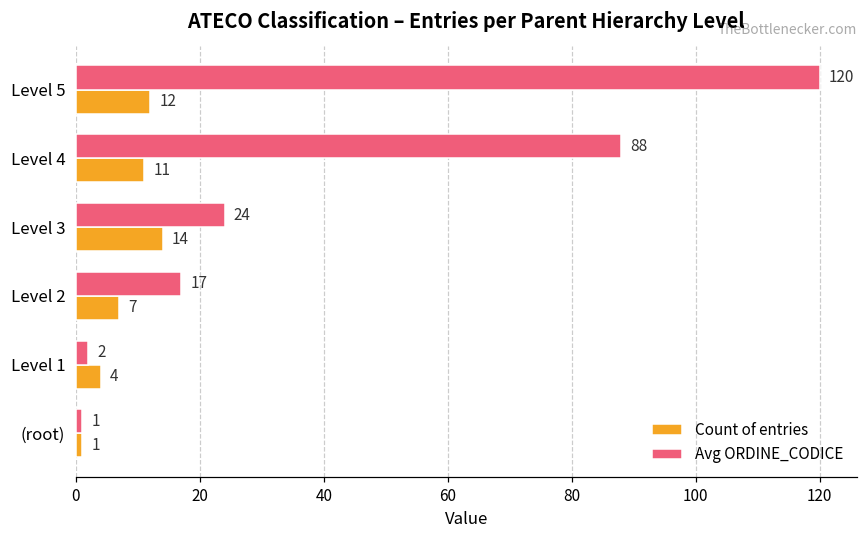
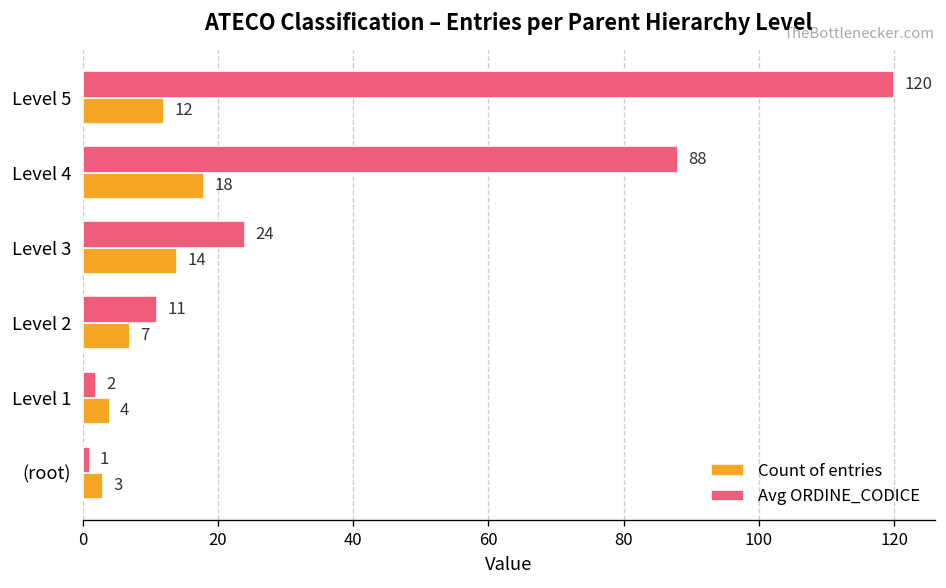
  {
    "Count of entries": {
      "Level 5": 12,
-     "Level 4": 11,
+     "Level 4": 18,
      "Level 3": 14,
      "Level 2": 7,
      "Level 1": 4,
-     "(root)": 1
+     "(root)": 3
    },
    "Avg ORDINE_CODICE": {
      "Level 5": 120,
      "Level 4": 88,
      "Level 3": 24,
-     "Level 2": 17,
+     "Level 2": 11,
      "Level 1": 2,
      "(root)": 1
    }
  }
